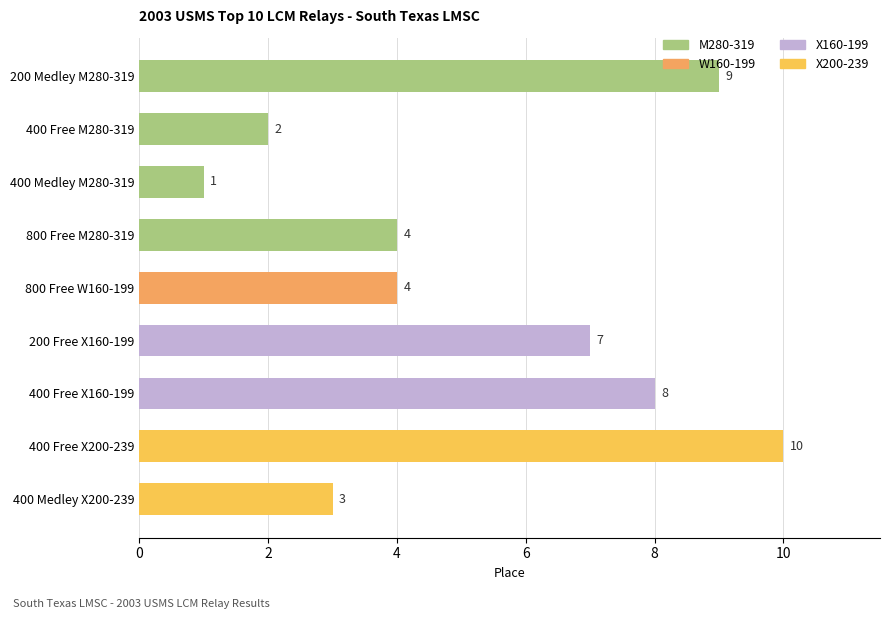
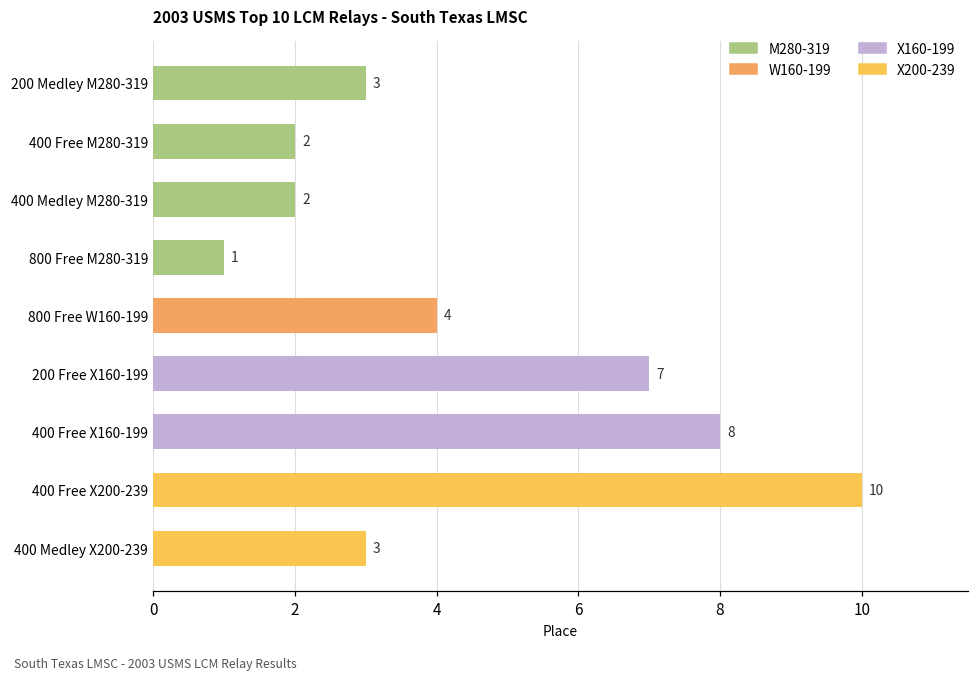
  {
-   "200 Medley M280-319": 9,
+   "200 Medley M280-319": 3,
    "400 Free M280-319": 2,
-   "400 Medley M280-319": 1,
-   "800 Free M280-319": 4,
+   "400 Medley M280-319": 2,
+   "800 Free M280-319": 1,
    "800 Free W160-199": 4,
    "200 Free X160-199": 7,
    "400 Free X160-199": 8,
    "400 Free X200-239": 10,
    "400 Medley X200-239": 3
  }
